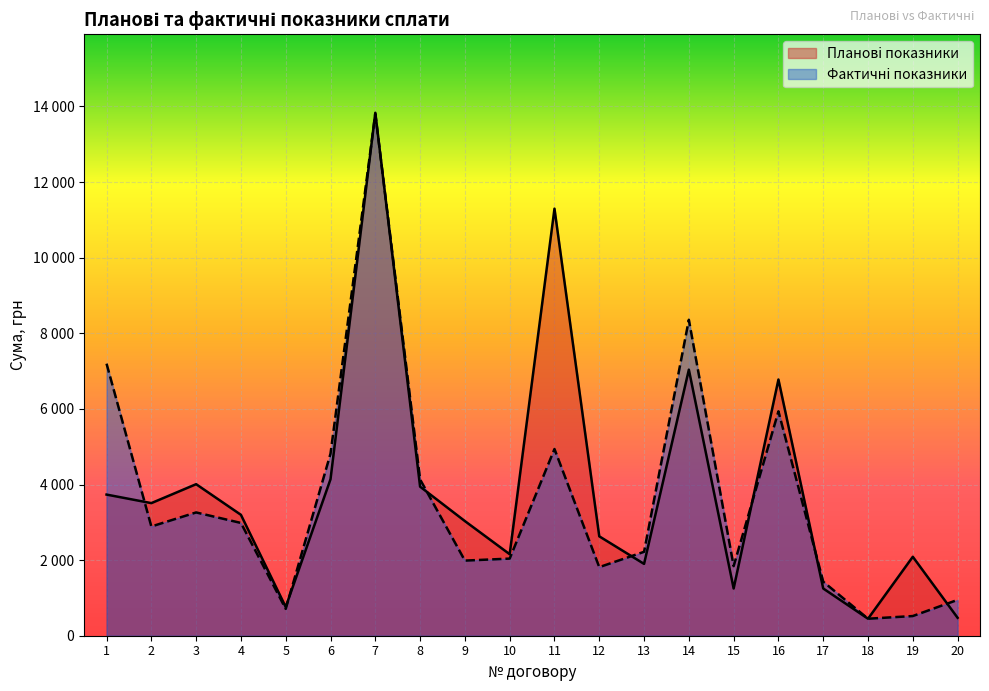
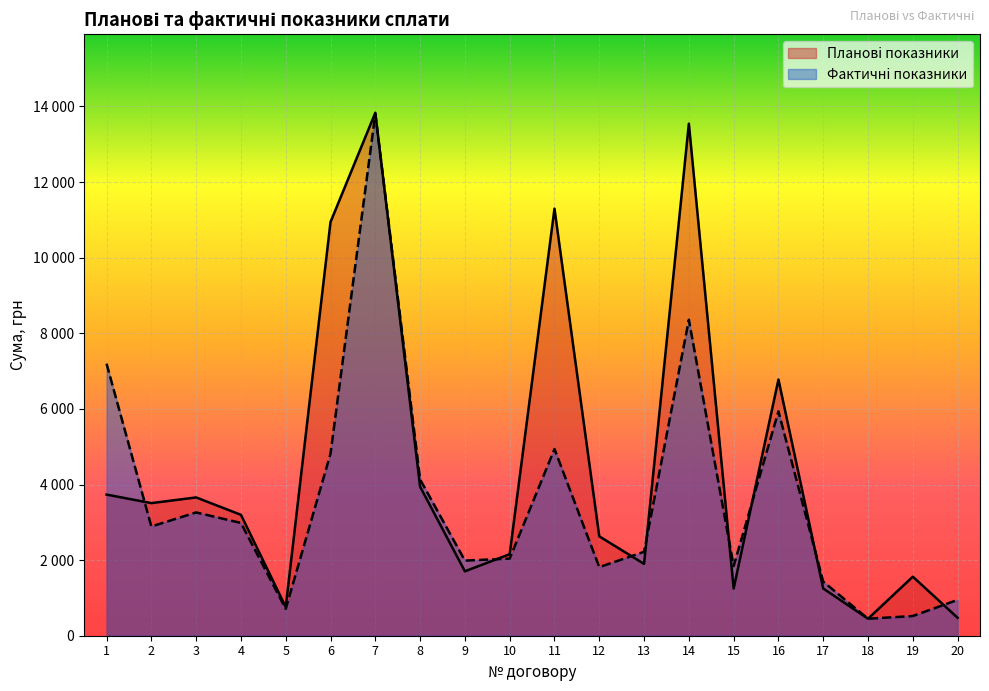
  {
    "Планові показники": {
      "1": 3700,
      "2": 3500,
-     "3": 4000,
+     "3": 3700,
      "4": 3200,
-     "6": 4100,
+     "6": 10900,
      "8": 3900,
-     "9": 3000,
+     "9": 1700,
      "10": 2200,
      "11": 11300,
      "12": 2600,
      "13": 1900,
-     "14": 7000,
+     "14": 13500,
      "15": 1200,
      "16": 6800,
      "17": 1200,
-     "19": 2100,
+     "19": 1600,
      "20": 500
    },
    "Фактичні показники": {
      "1": 7200,
      "2": 2900,
      "3": 3300,
      "4": 3000,
      "6": 4800,
      "8": 4100,
      "9": 2000,
      "10": 2000,
      "11": 4900,
      "12": 1800,
      "13": 2200,
      "14": 8400,
      "15": 1800,
      "16": 5900,
      "17": 1400,
      "19": 500,
      "20": 900
    }
  }
